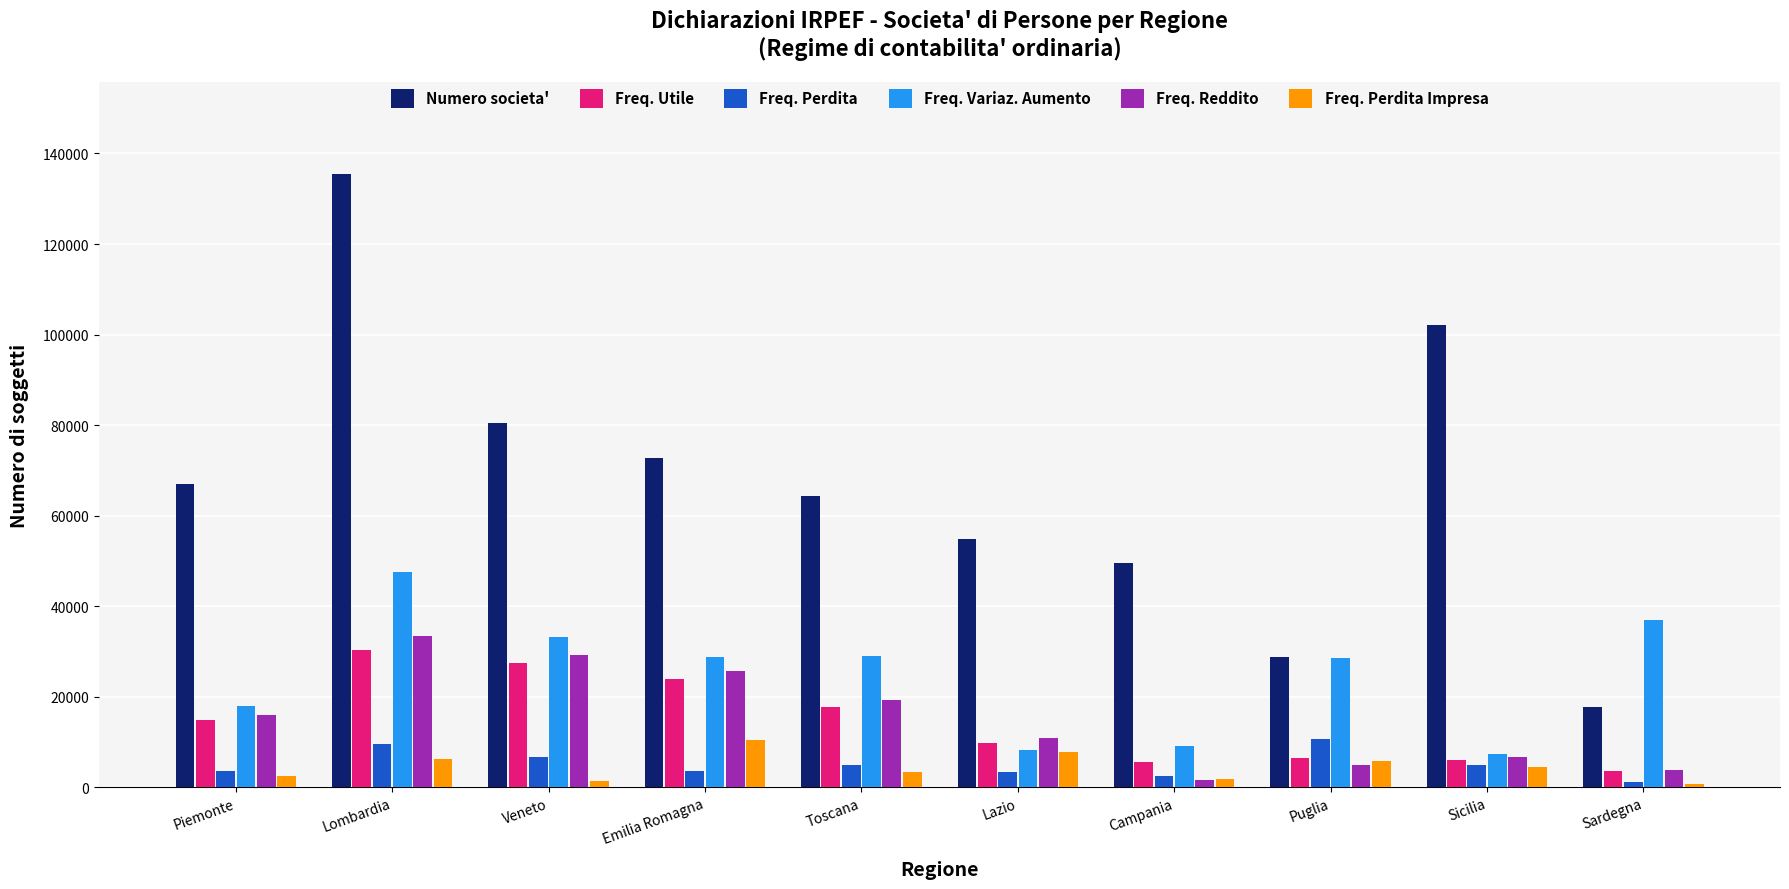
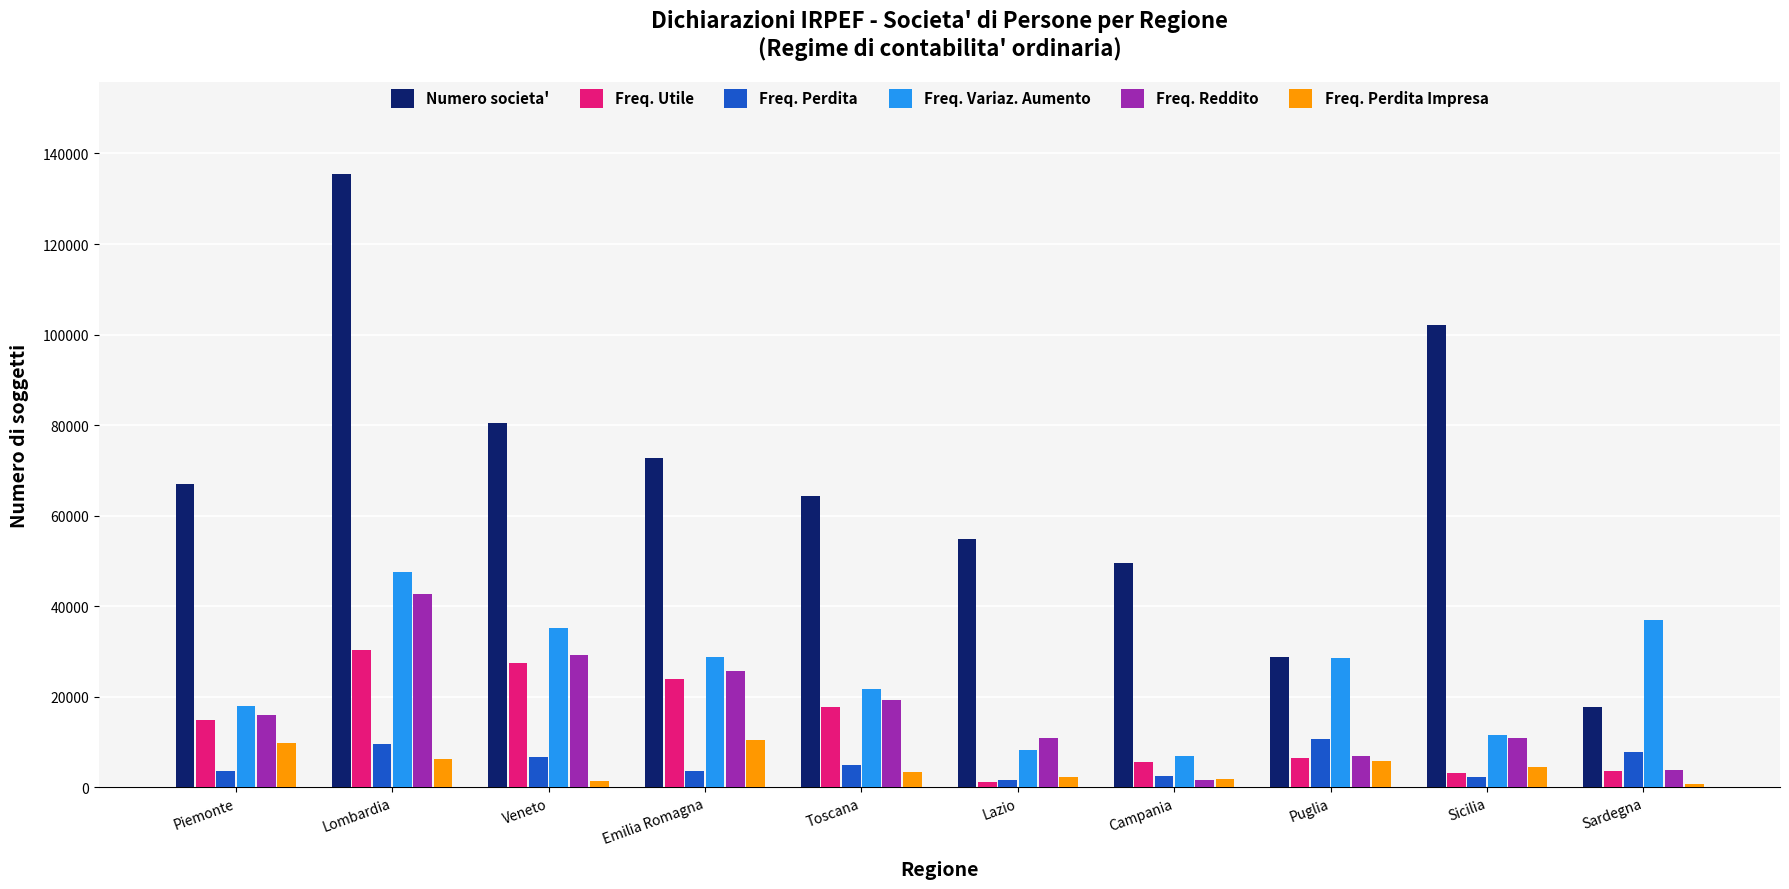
  {
    "Numero societa'": {
      "Piemonte": 67000,
      "Lombardia": 135000,
      "Veneto": 80000,
      "Emilia Romagna": 73000,
      "Toscana": 64000,
      "Lazio": 55000,
      "Campania": 50000,
      "Puglia": 29000,
      "Sicilia": 102000,
      "Sardegna": 18000
    },
    "Freq. Utile": {
      "Piemonte": 15000,
      "Lombardia": 30000,
      "Veneto": 27000,
      "Emilia Romagna": 24000,
      "Toscana": 18000,
-     "Lazio": 10000,
+     "Lazio": 1000,
      "Campania": 6000,
      "Puglia": 6000,
-     "Sicilia": 6000,
+     "Sicilia": 3000,
      "Sardegna": 3000
    },
    "Freq. Perdita": {
      "Piemonte": 4000,
      "Lombardia": 9000,
      "Veneto": 7000,
      "Emilia Romagna": 4000,
      "Toscana": 5000,
-     "Lazio": 3000,
+     "Lazio": 2000,
      "Campania": 2000,
      "Puglia": 11000,
-     "Sicilia": 5000,
-     "Sardegna": 1000
+     "Sicilia": 2000,
+     "Sardegna": 8000
    },
    "Freq. Variaz. Aumento": {
      "Piemonte": 18000,
      "Lombardia": 48000,
-     "Veneto": 33000,
+     "Veneto": 35000,
      "Emilia Romagna": 29000,
-     "Toscana": 29000,
+     "Toscana": 22000,
      "Lazio": 8000,
-     "Campania": 9000,
+     "Campania": 7000,
      "Puglia": 29000,
-     "Sicilia": 7000,
+     "Sicilia": 12000,
      "Sardegna": 37000
    },
    "Freq. Reddito": {
      "Piemonte": 16000,
-     "Lombardia": 33000,
+     "Lombardia": 43000,
      "Veneto": 29000,
      "Emilia Romagna": 26000,
      "Toscana": 19000,
      "Lazio": 11000,
      "Campania": 2000,
-     "Puglia": 5000,
-     "Sicilia": 7000,
+     "Puglia": 7000,
+     "Sicilia": 11000,
      "Sardegna": 4000
    },
    "Freq. Perdita Impresa": {
-     "Piemonte": 2000,
+     "Piemonte": 10000,
      "Lombardia": 6000,
      "Veneto": 1000,
      "Emilia Romagna": 11000,
      "Toscana": 3000,
-     "Lazio": 8000,
+     "Lazio": 2000,
      "Campania": 2000,
      "Puglia": 6000,
      "Sicilia": 4000,
      "Sardegna": 1000
    }
  }
